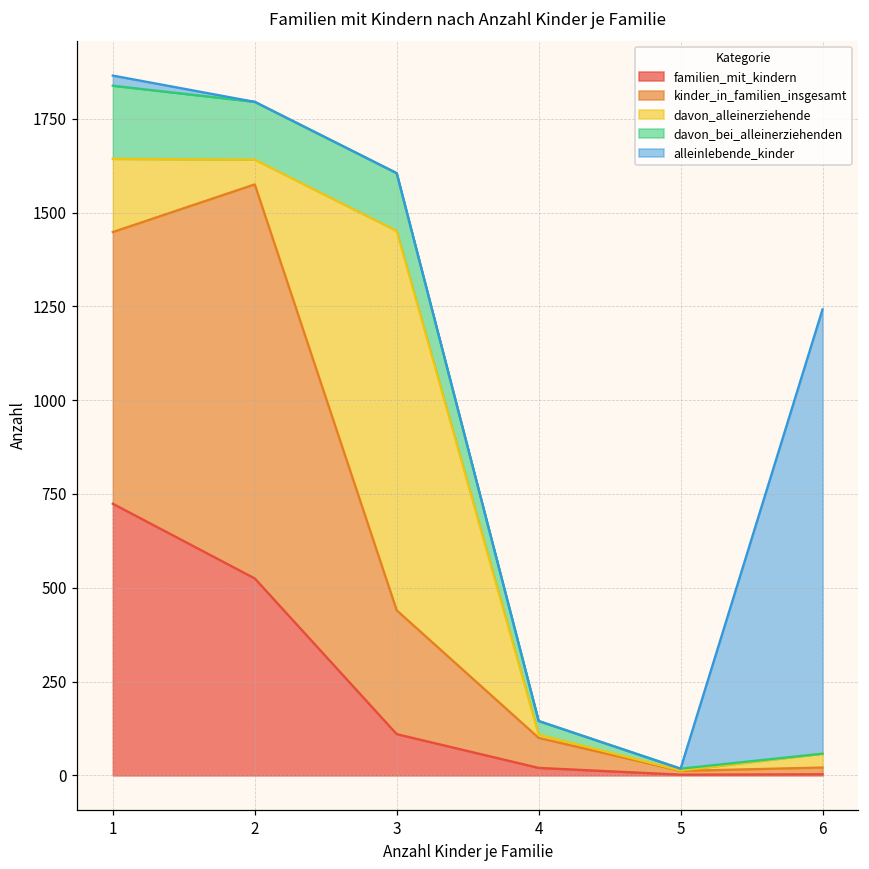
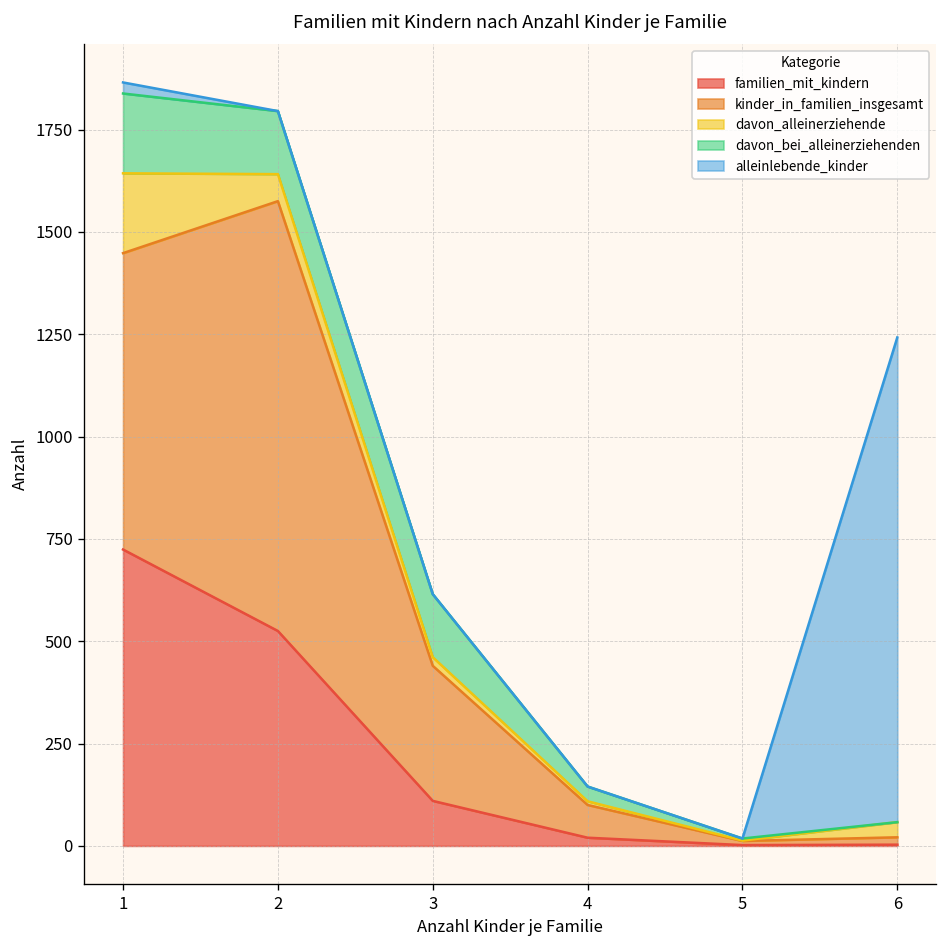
  {
    "davon_alleinerziehende": {
      "1": 200,
      "2": 70,
-     "3": 1010,
+     "3": 20,
      "4": 10
    },
    "davon_bei_alleinerziehenden": {
      "1": 200
    },
    "alleinlebende_kinder": {
      "1": 30,
      "6": 1180
    }
  }
